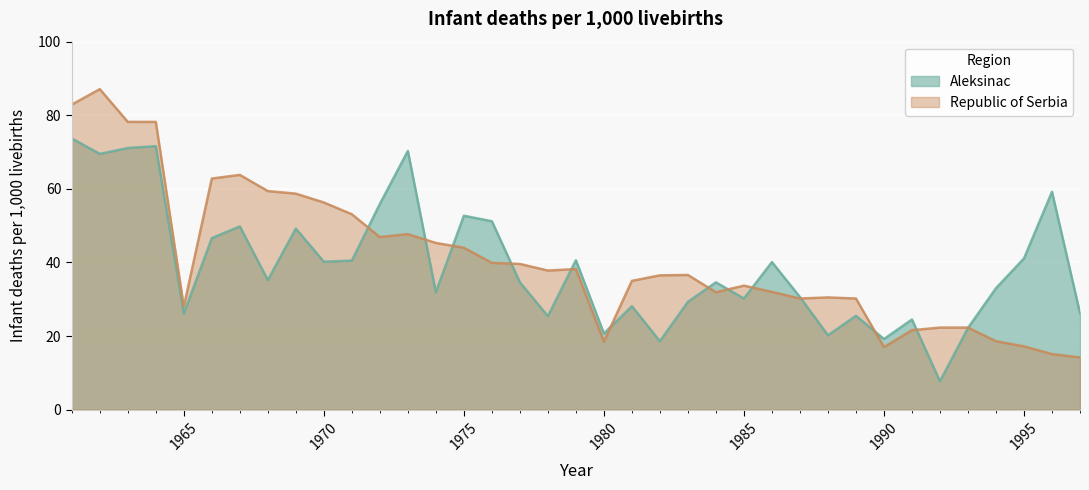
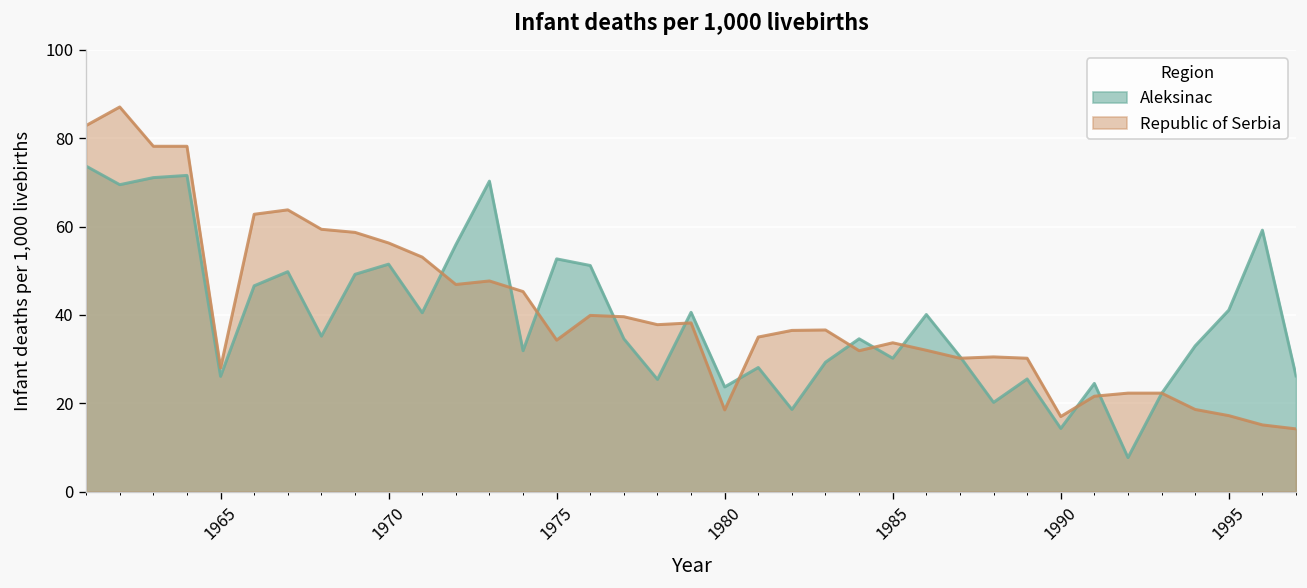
  {
    "Aleksinac": {
      "1965": 26,
-     "1970": 40,
+     "1970": 52,
      "1975": 53,
-     "1980": 21,
+     "1980": 24,
      "1985": 30,
-     "1990": 19,
+     "1990": 14,
      "1995": 41
    },
    "Republic of Serbia": {
      "1965": 28,
      "1970": 56,
-     "1975": 44,
+     "1975": 34,
      "1980": 19,
      "1985": 34,
      "1990": 17,
      "1995": 17
    }
  }
